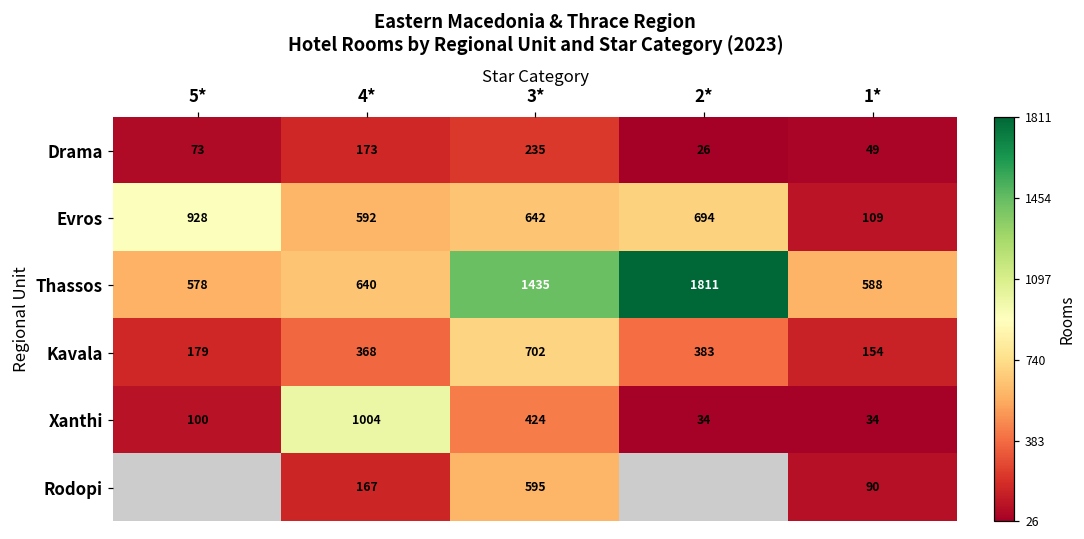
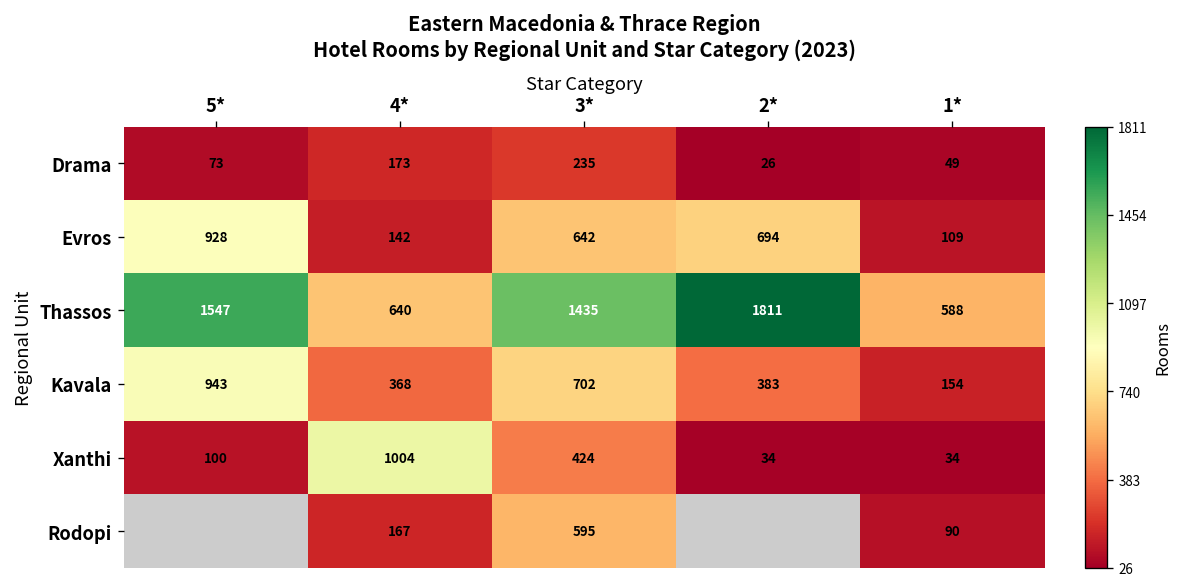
  {
    "Drama": {
      "5*": 73,
      "4*": 173,
      "3*": 235,
      "2*": 26,
      "1*": 49
    },
    "Evros": {
      "5*": 928,
-     "4*": 592,
+     "4*": 142,
      "3*": 642,
      "2*": 694,
      "1*": 109
    },
    "Thassos": {
-     "5*": 578,
+     "5*": 1547,
      "4*": 640,
      "3*": 1435,
      "2*": 1811,
      "1*": 588
    },
    "Kavala": {
-     "5*": 179,
+     "5*": 943,
      "4*": 368,
      "3*": 702,
      "2*": 383,
      "1*": 154
    },
    "Xanthi": {
      "5*": 100,
      "4*": 1004,
      "3*": 424,
      "2*": 34,
      "1*": 34
    },
    "Rodopi": {
      "4*": 167,
      "3*": 595,
      "1*": 90
    }
  }
